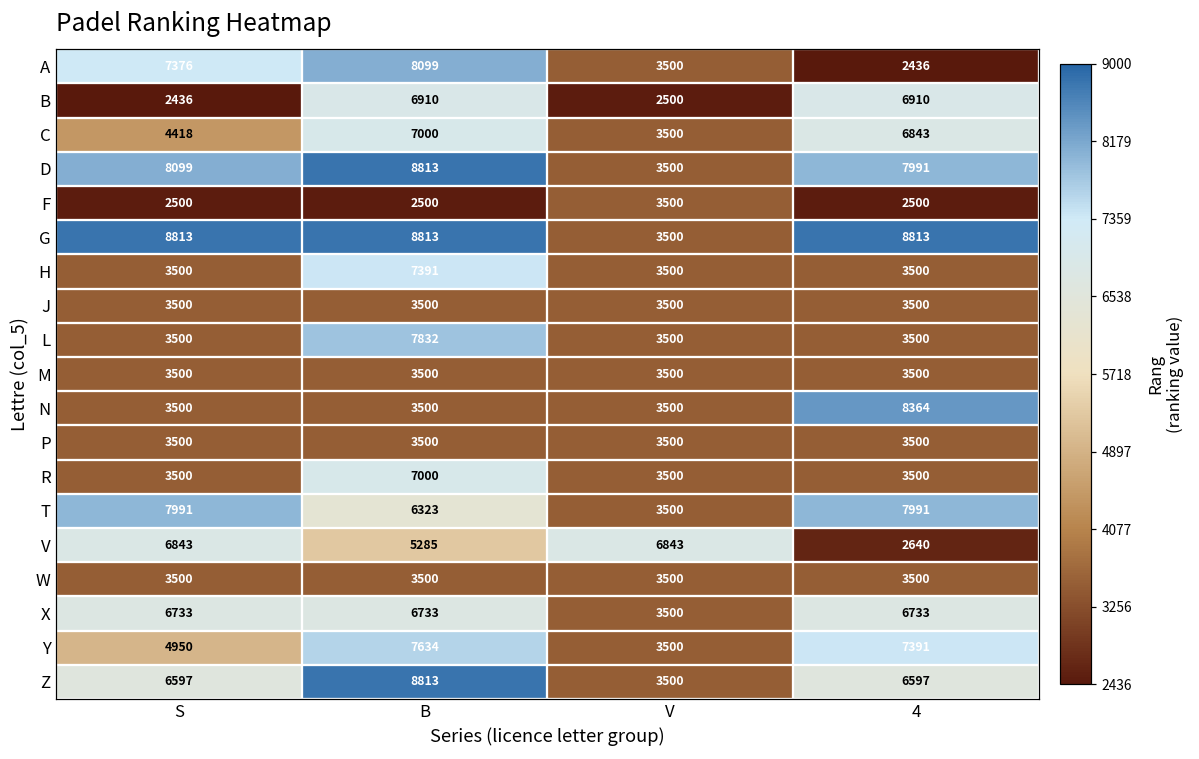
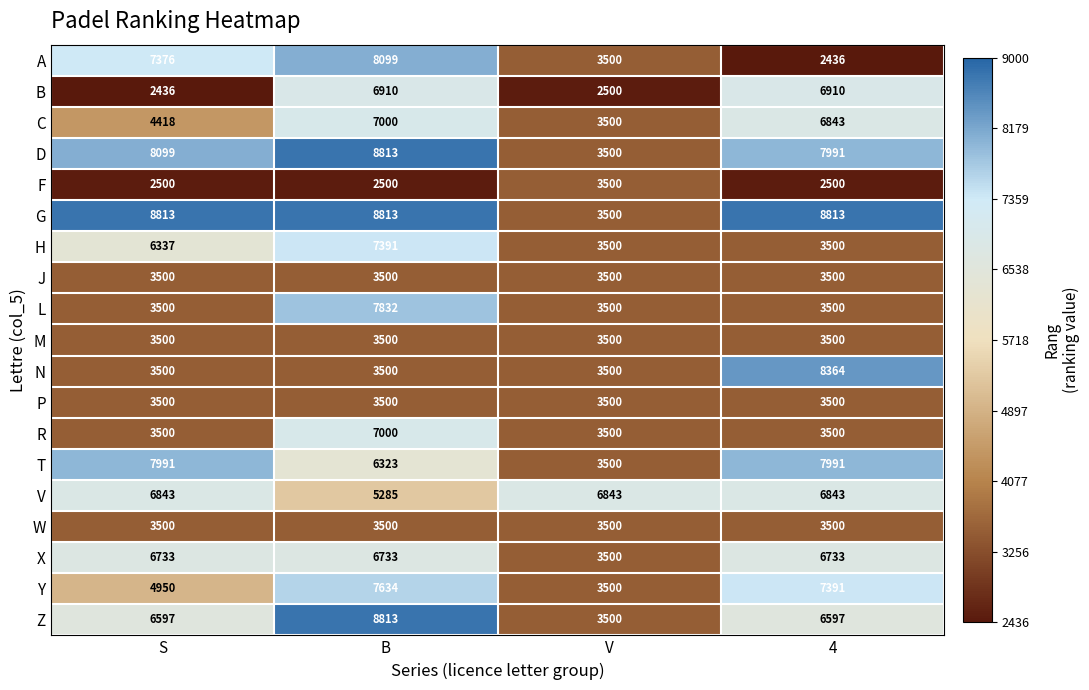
  {
    "A": {
      "S": 7376,
      "B": 8099,
      "V": 3500,
      "4": 2436
    },
    "B": {
      "S": 2436,
      "B": 6910,
      "V": 2500,
      "4": 6910
    },
    "C": {
      "S": 4418,
      "B": 7000,
      "V": 3500,
      "4": 6843
    },
    "D": {
      "S": 8099,
      "B": 8813,
      "V": 3500,
      "4": 7991
    },
    "F": {
      "S": 2500,
      "B": 2500,
      "V": 3500,
      "4": 2500
    },
    "G": {
      "S": 8813,
      "B": 8813,
      "V": 3500,
      "4": 8813
    },
    "H": {
-     "S": 3500,
+     "S": 6337,
      "B": 7391,
      "V": 3500,
      "4": 3500
    },
    "J": {
      "S": 3500,
      "B": 3500,
      "V": 3500,
      "4": 3500
    },
    "L": {
      "S": 3500,
      "B": 7832,
      "V": 3500,
      "4": 3500
    },
    "M": {
      "S": 3500,
      "B": 3500,
      "V": 3500,
      "4": 3500
    },
    "N": {
      "S": 3500,
      "B": 3500,
      "V": 3500,
      "4": 8364
    },
    "P": {
      "S": 3500,
      "B": 3500,
      "V": 3500,
      "4": 3500
    },
    "R": {
      "S": 3500,
      "B": 7000,
      "V": 3500,
      "4": 3500
    },
    "T": {
      "S": 7991,
      "B": 6323,
      "V": 3500,
      "4": 7991
    },
    "V": {
      "S": 6843,
      "B": 5285,
      "V": 6843,
-     "4": 2640
+     "4": 6843
    },
    "W": {
      "S": 3500,
      "B": 3500,
      "V": 3500,
      "4": 3500
    },
    "X": {
      "S": 6733,
      "B": 6733,
      "V": 3500,
      "4": 6733
    },
    "Y": {
      "S": 4950,
      "B": 7634,
      "V": 3500,
      "4": 7391
    },
    "Z": {
      "S": 6597,
      "B": 8813,
      "V": 3500,
      "4": 6597
    }
  }
